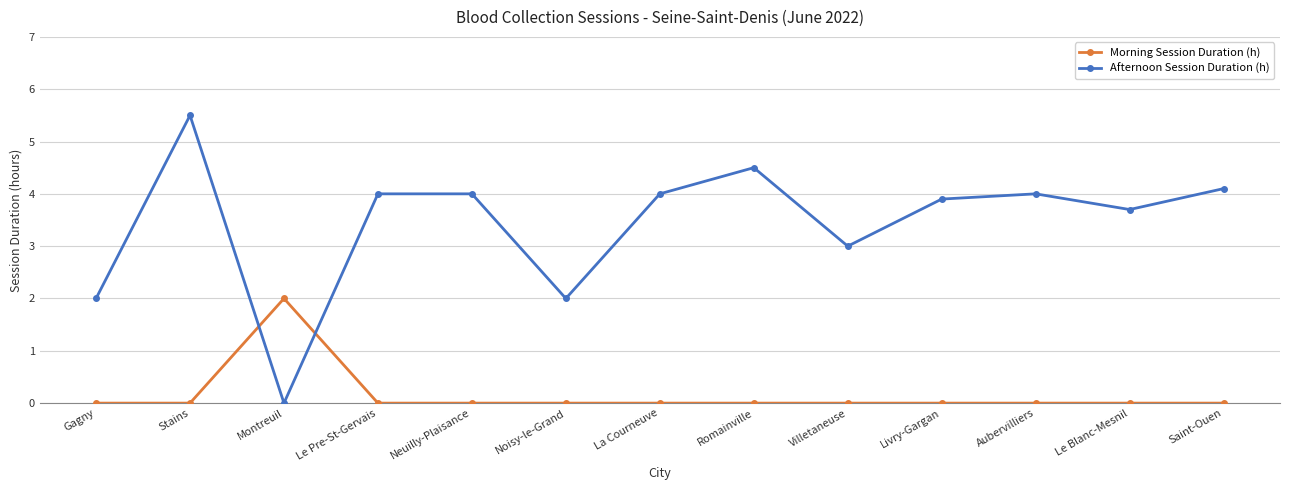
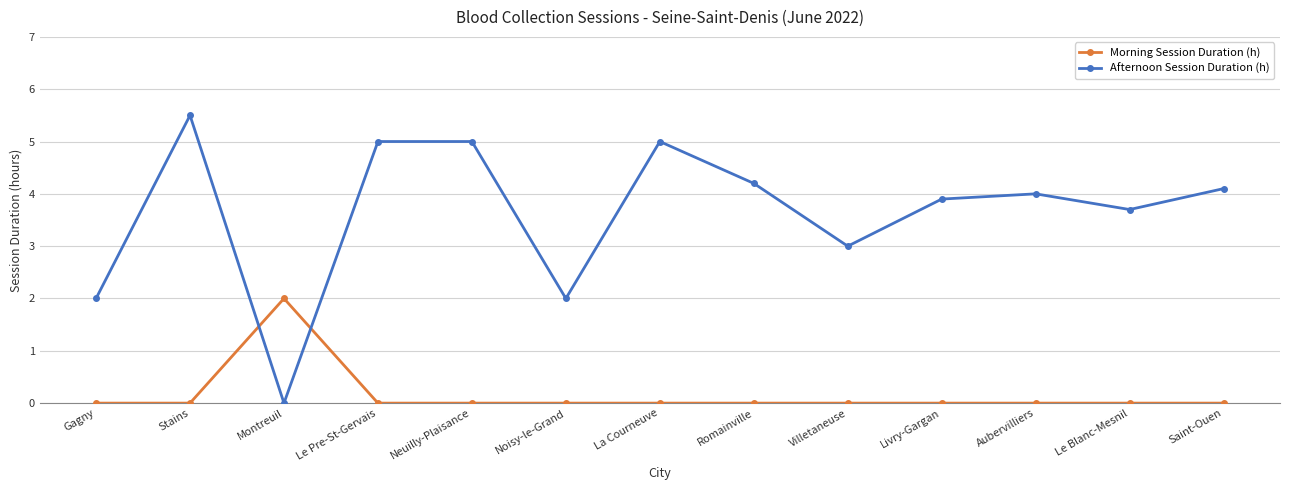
  {
    "Morning Session Duration (h)": {
      "Gagny": 0.0,
      "Stains": 0.0,
      "Montreuil": 2.0,
      "Le Pre-St-Gervais": 0.0,
      "Neuilly-Plaisance": 0.0,
      "Noisy-le-Grand": 0.0,
      "La Courneuve": 0.0,
      "Romainville": 0.0,
      "Villetaneuse": 0.0,
      "Livry-Gargan": 0.0,
      "Aubervilliers": 0.0,
      "Le Blanc-Mesnil": 0.0,
      "Saint-Ouen": 0.0
    },
    "Afternoon Session Duration (h)": {
      "Gagny": 2.0,
      "Stains": 5.5,
      "Montreuil": 0.0,
-     "Le Pre-St-Gervais": 4,
-     "Neuilly-Plaisance": 4,
+     "Le Pre-St-Gervais": 5,
+     "Neuilly-Plaisance": 5,
      "Noisy-le-Grand": 2.0,
-     "La Courneuve": 4,
-     "Romainville": 4.5,
+     "La Courneuve": 5,
+     "Romainville": 4.2,
      "Villetaneuse": 3.0,
      "Livry-Gargan": 3.9,
      "Aubervilliers": 4.0,
      "Le Blanc-Mesnil": 3.7,
      "Saint-Ouen": 4.1
    }
  }
